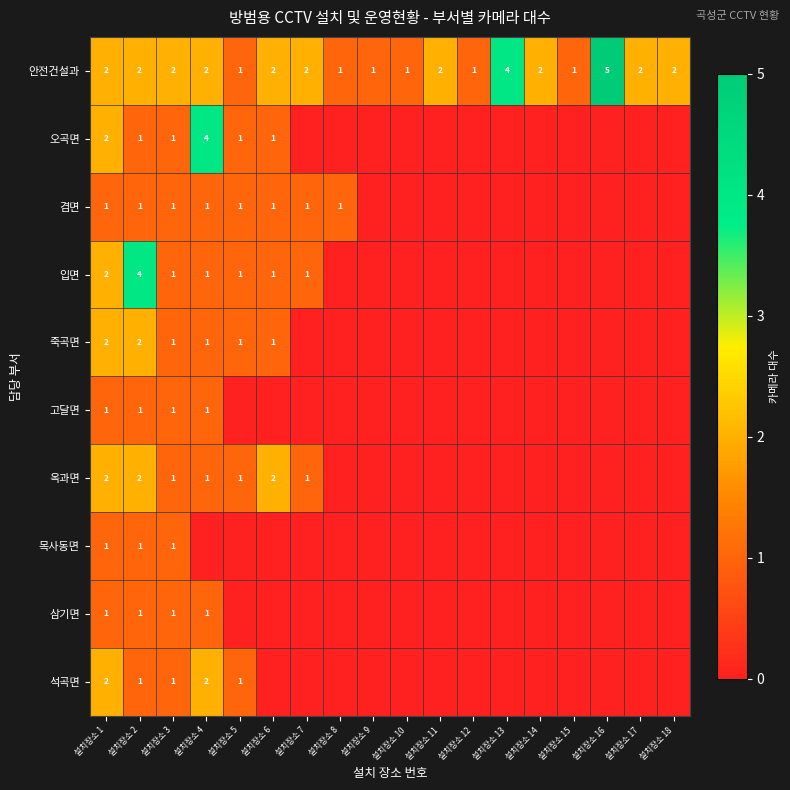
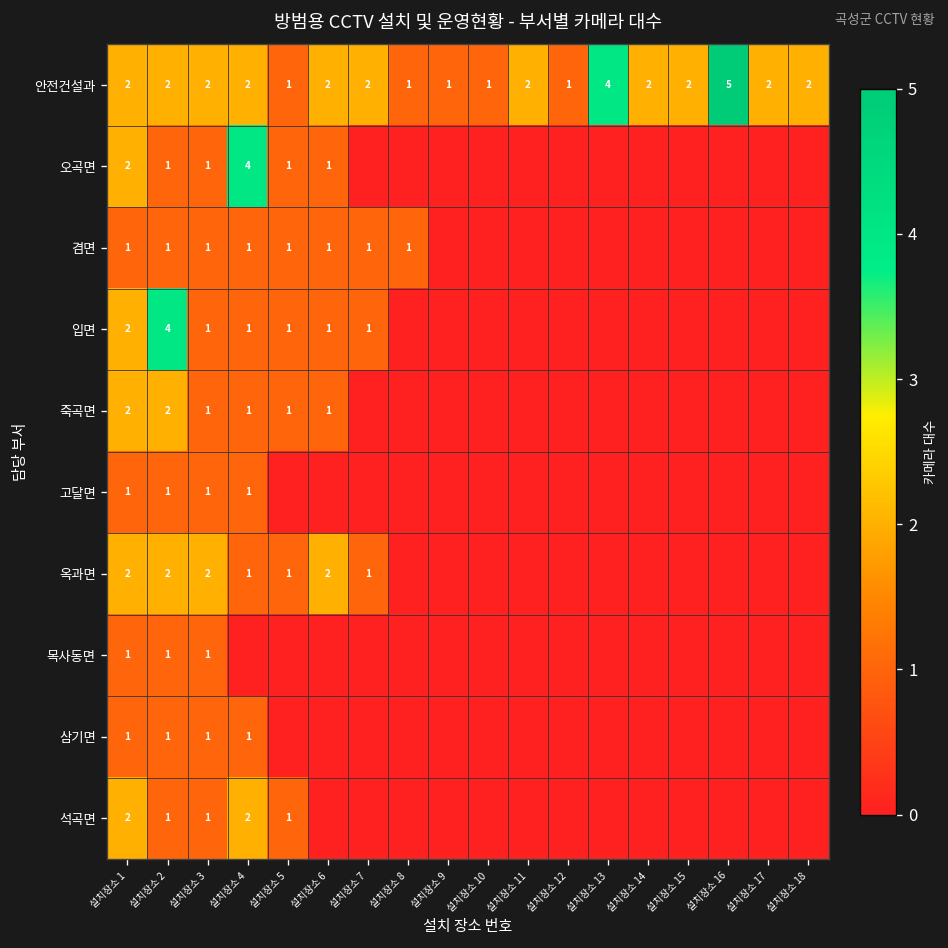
  {
    "안전건설과": {
      "설치장소 1": 2,
      "설치장소 2": 2,
      "설치장소 3": 2,
      "설치장소 4": 2,
      "설치장소 5": 1,
      "설치장소 6": 2,
      "설치장소 7": 2,
      "설치장소 8": 1,
      "설치장소 9": 1,
      "설치장소 10": 1,
      "설치장소 11": 2,
      "설치장소 12": 1,
      "설치장소 13": 4,
      "설치장소 14": 2,
-     "설치장소 15": 1,
+     "설치장소 15": 2,
      "설치장소 16": 5,
      "설치장소 17": 2,
      "설치장소 18": 2
    },
    "오곡면": {
      "설치장소 1": 2,
      "설치장소 2": 1,
      "설치장소 3": 1,
      "설치장소 4": 4,
      "설치장소 5": 1,
      "설치장소 6": 1
    },
    "겸면": {
      "설치장소 1": 1,
      "설치장소 2": 1,
      "설치장소 3": 1,
      "설치장소 4": 1,
      "설치장소 5": 1,
      "설치장소 6": 1,
      "설치장소 7": 1,
      "설치장소 8": 1
    },
    "입면": {
      "설치장소 1": 2,
      "설치장소 2": 4,
      "설치장소 3": 1,
      "설치장소 4": 1,
      "설치장소 5": 1,
      "설치장소 6": 1,
      "설치장소 7": 1
    },
    "죽곡면": {
      "설치장소 1": 2,
      "설치장소 2": 2,
      "설치장소 3": 1,
      "설치장소 4": 1,
      "설치장소 5": 1,
      "설치장소 6": 1
    },
    "고달면": {
      "설치장소 1": 1,
      "설치장소 2": 1,
      "설치장소 3": 1,
      "설치장소 4": 1
    },
    "옥과면": {
      "설치장소 1": 2,
      "설치장소 2": 2,
-     "설치장소 3": 1,
+     "설치장소 3": 2,
      "설치장소 4": 1,
      "설치장소 5": 1,
      "설치장소 6": 2,
      "설치장소 7": 1
    },
    "목사동면": {
      "설치장소 1": 1,
      "설치장소 2": 1,
      "설치장소 3": 1
    },
    "삼기면": {
      "설치장소 1": 1,
      "설치장소 2": 1,
      "설치장소 3": 1,
      "설치장소 4": 1
    },
    "석곡면": {
      "설치장소 1": 2,
      "설치장소 2": 1,
      "설치장소 3": 1,
      "설치장소 4": 2,
      "설치장소 5": 1
    }
  }
